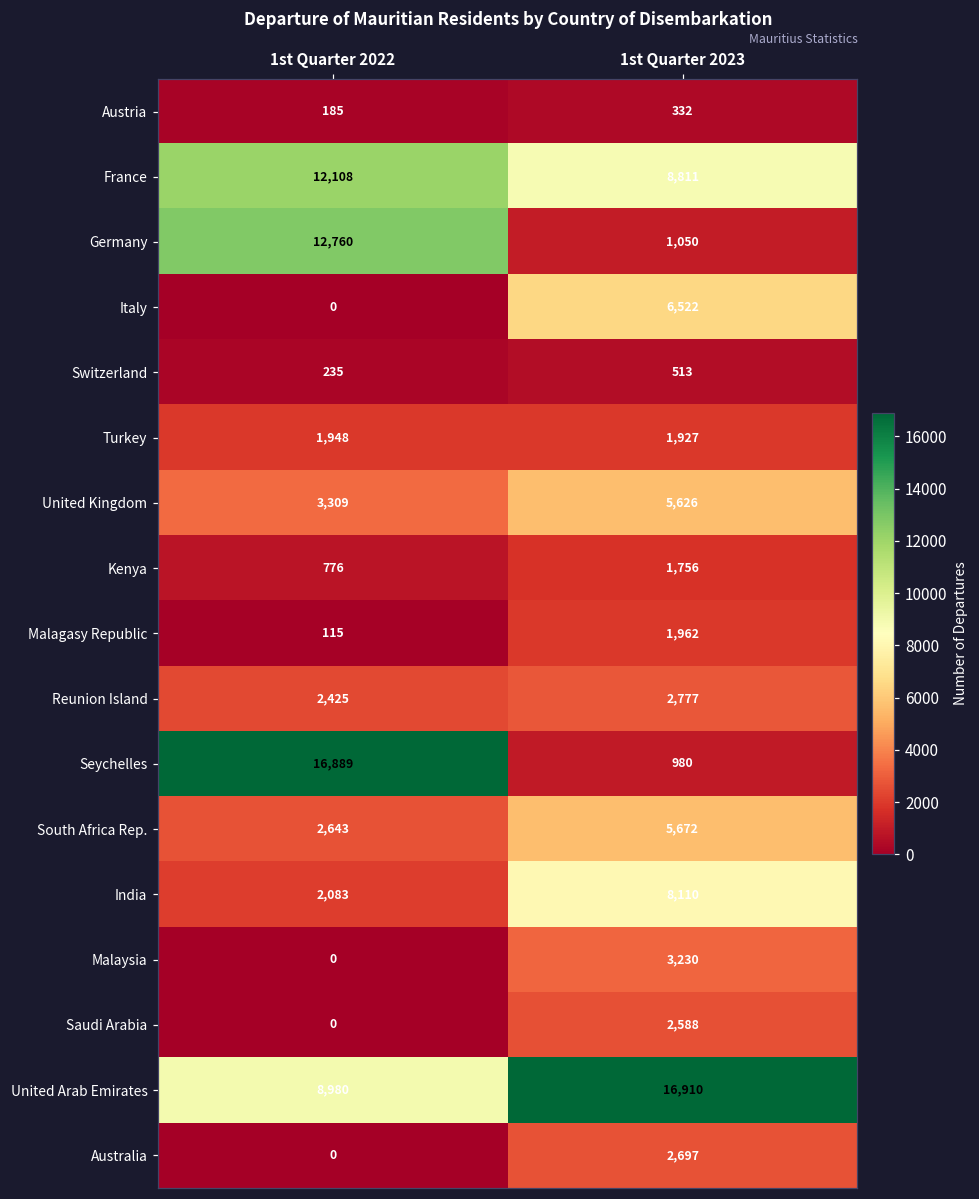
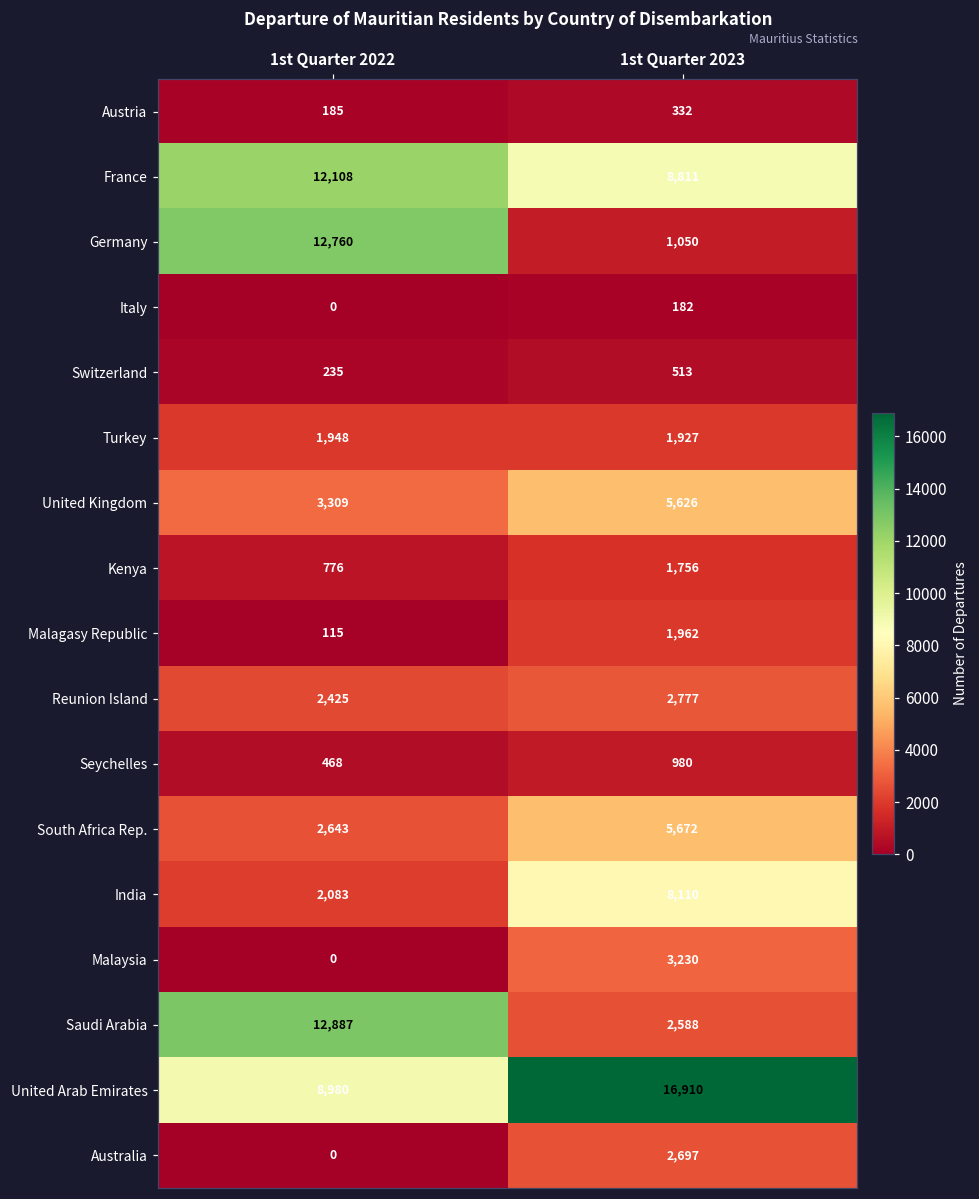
  {
    "Austria": {
      "1st Quarter 2022": "185",
      "1st Quarter 2023": "332"
    },
    "France": {
      "1st Quarter 2022": "12,108",
      "1st Quarter 2023": "8,811"
    },
    "Germany": {
      "1st Quarter 2022": "12,760",
      "1st Quarter 2023": "1,050"
    },
    "Italy": {
      "1st Quarter 2022": "0",
-     "1st Quarter 2023": "6,522"
+     "1st Quarter 2023": "182"
    },
    "Switzerland": {
      "1st Quarter 2022": "235",
      "1st Quarter 2023": "513"
    },
    "Turkey": {
      "1st Quarter 2022": "1,948",
      "1st Quarter 2023": "1,927"
    },
    "United Kingdom": {
      "1st Quarter 2022": "3,309",
      "1st Quarter 2023": "5,626"
    },
    "Kenya": {
      "1st Quarter 2022": "776",
      "1st Quarter 2023": "1,756"
    },
    "Malagasy Republic": {
      "1st Quarter 2022": "115",
      "1st Quarter 2023": "1,962"
    },
    "Reunion Island": {
      "1st Quarter 2022": "2,425",
      "1st Quarter 2023": "2,777"
    },
    "Seychelles": {
-     "1st Quarter 2022": "16,889",
+     "1st Quarter 2022": "468",
      "1st Quarter 2023": "980"
    },
    "South Africa Rep.": {
      "1st Quarter 2022": "2,643",
      "1st Quarter 2023": "5,672"
    },
    "India": {
      "1st Quarter 2022": "2,083",
      "1st Quarter 2023": "8,110"
    },
    "Malaysia": {
      "1st Quarter 2022": "0",
      "1st Quarter 2023": "3,230"
    },
    "Saudi Arabia": {
-     "1st Quarter 2022": "0",
+     "1st Quarter 2022": "12,887",
      "1st Quarter 2023": "2,588"
    },
    "United Arab Emirates": {
      "1st Quarter 2022": "8,980",
      "1st Quarter 2023": "16,910"
    },
    "Australia": {
      "1st Quarter 2022": "0",
      "1st Quarter 2023": "2,697"
    }
  }
